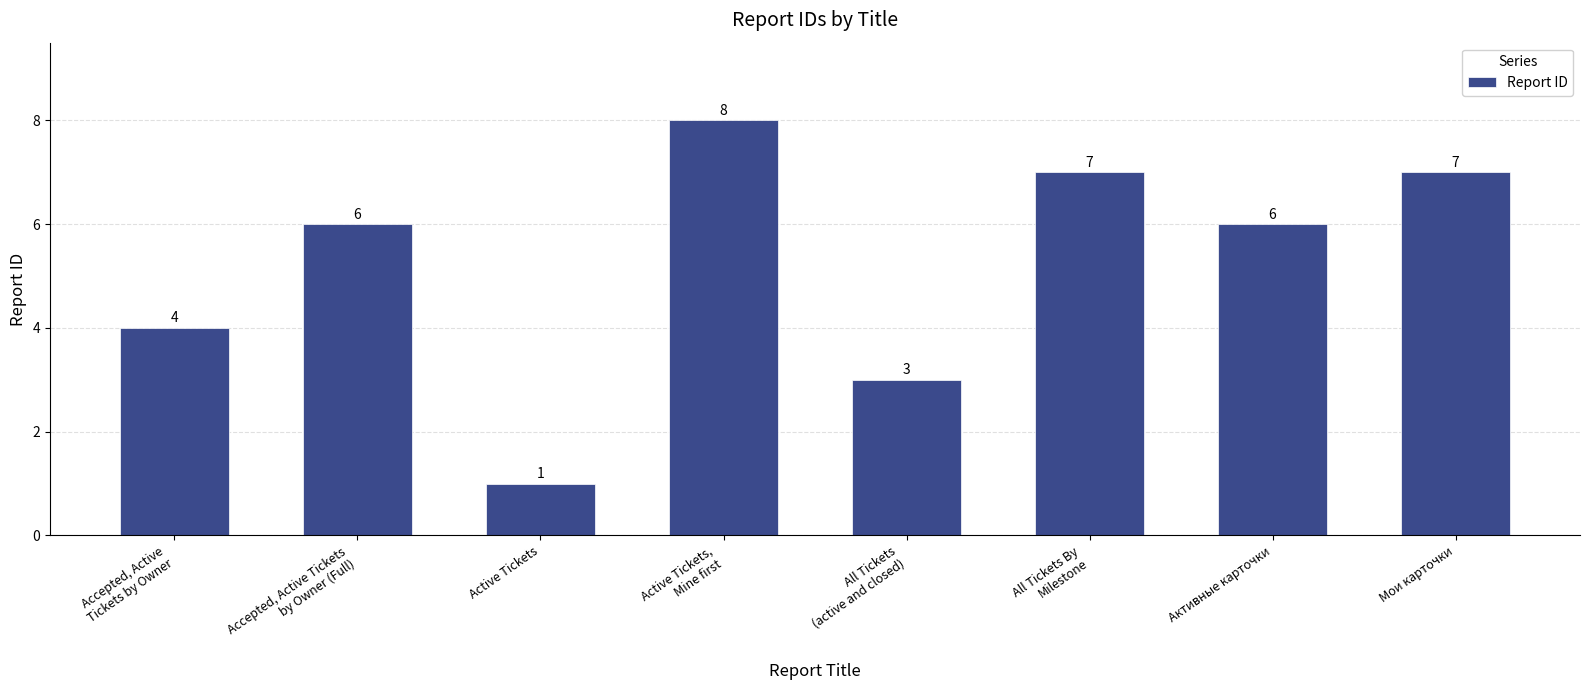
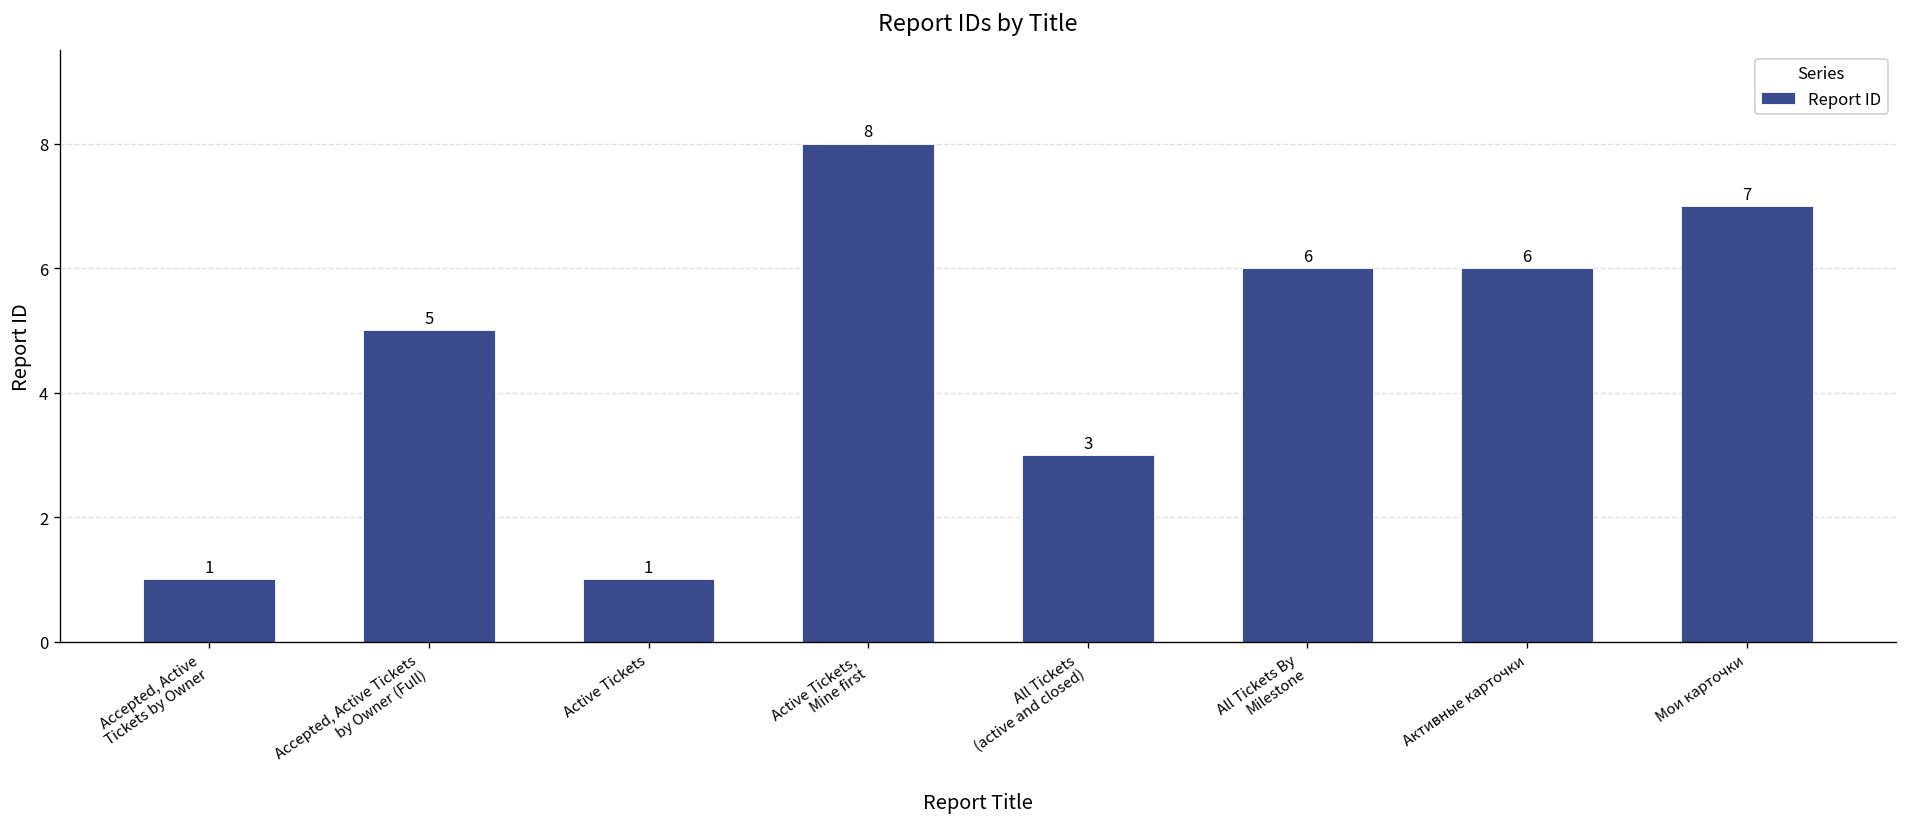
  {
-   "Accepted, Active Tickets by Owner": 4,
-   "Accepted, Active Tickets by Owner (Full)": 6,
+   "Accepted, Active Tickets by Owner": 1,
+   "Accepted, Active Tickets by Owner (Full)": 5,
    "Active Tickets": 1,
    "Active Tickets, Mine first": 8,
    "All Tickets (active and closed)": 3,
-   "All Tickets By Milestone": 7,
+   "All Tickets By Milestone": 6,
    "Активные карточки": 6,
    "Мои карточки": 7
  }
